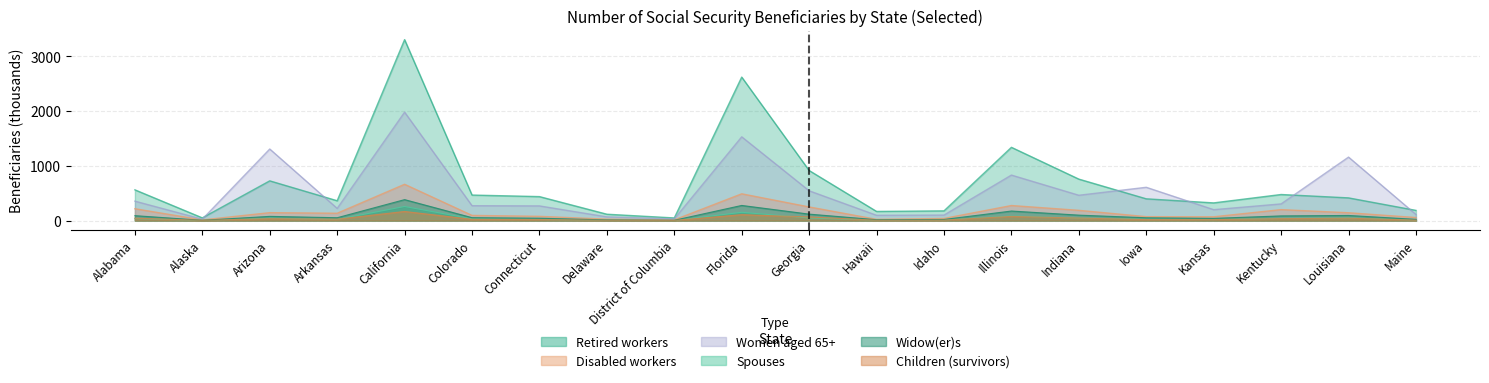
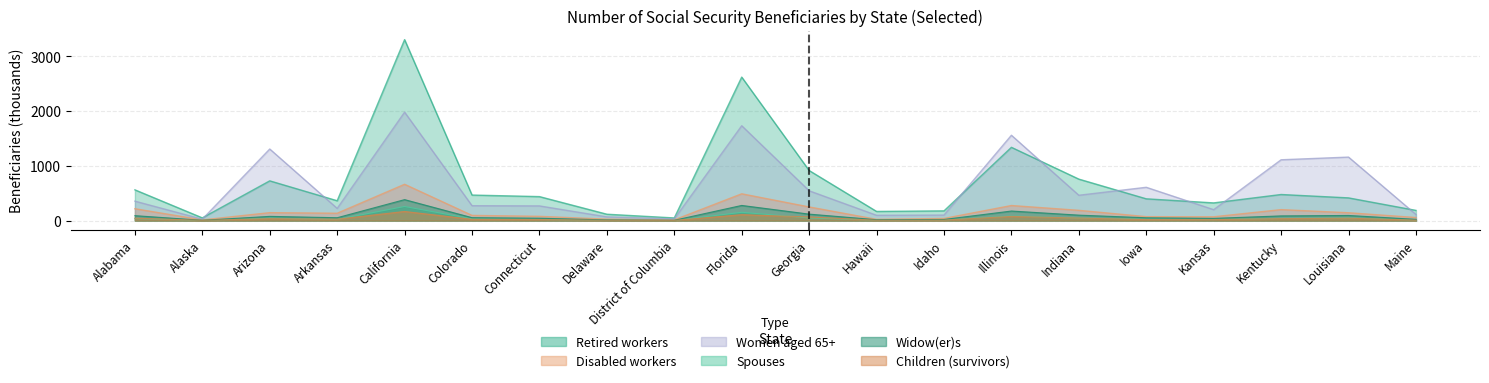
  {
    "Women aged 65+": {
      "Alabama": 400,
      "Arizona": 1300,
      "Arkansas": 200,
      "California": 2000,
      "Colorado": 300,
      "Connecticut": 300,
-     "Florida": 1500,
+     "Florida": 1700,
      "Georgia": 500,
      "Hawaii": 100,
      "Idaho": 100,
-     "Illinois": 800,
+     "Illinois": 1600,
      "Indiana": 500,
      "Iowa": 600,
      "Kansas": 200,
-     "Kentucky": 300,
+     "Kentucky": 1100,
      "Louisiana": 1200,
      "Maine": 100
    }
  }
